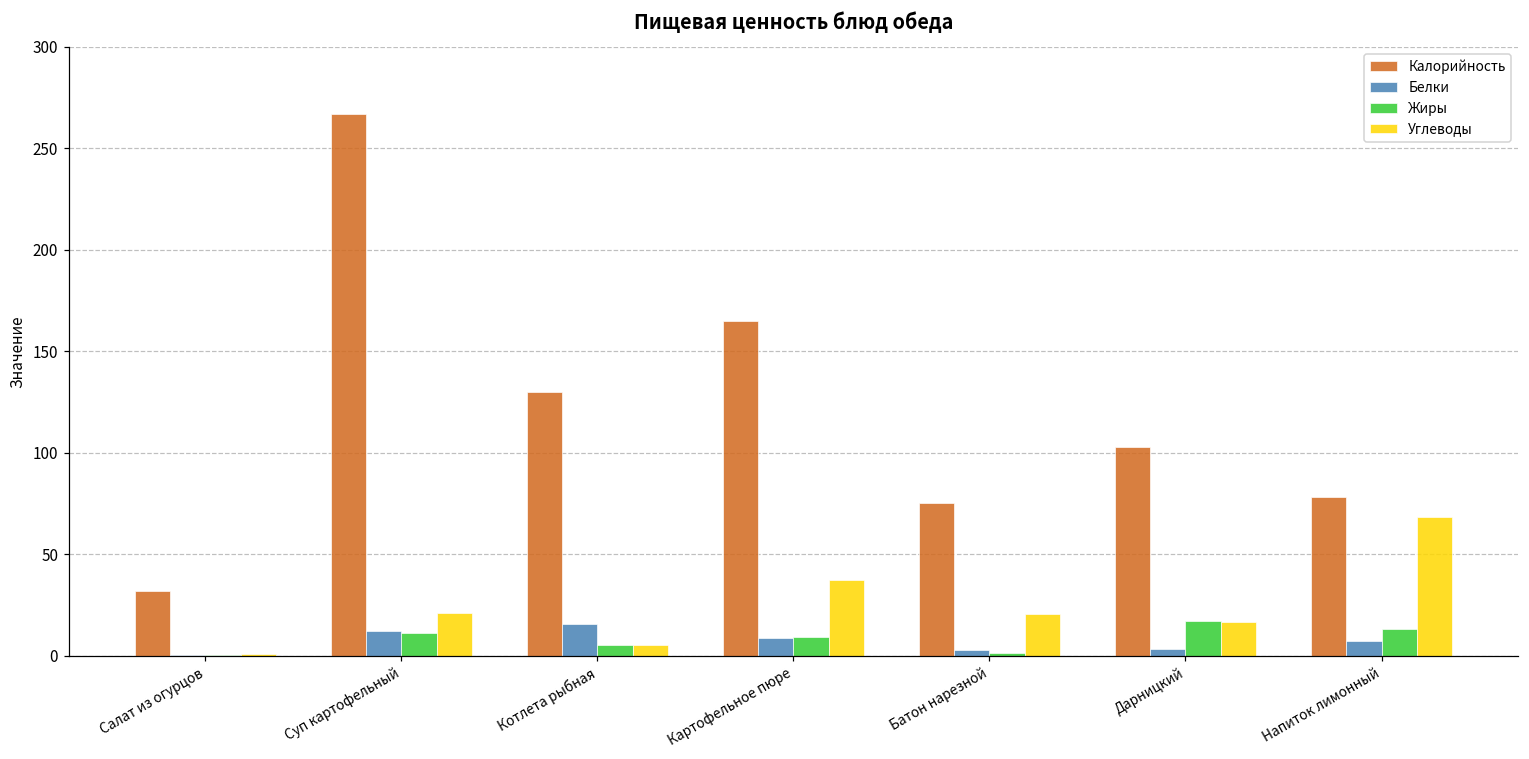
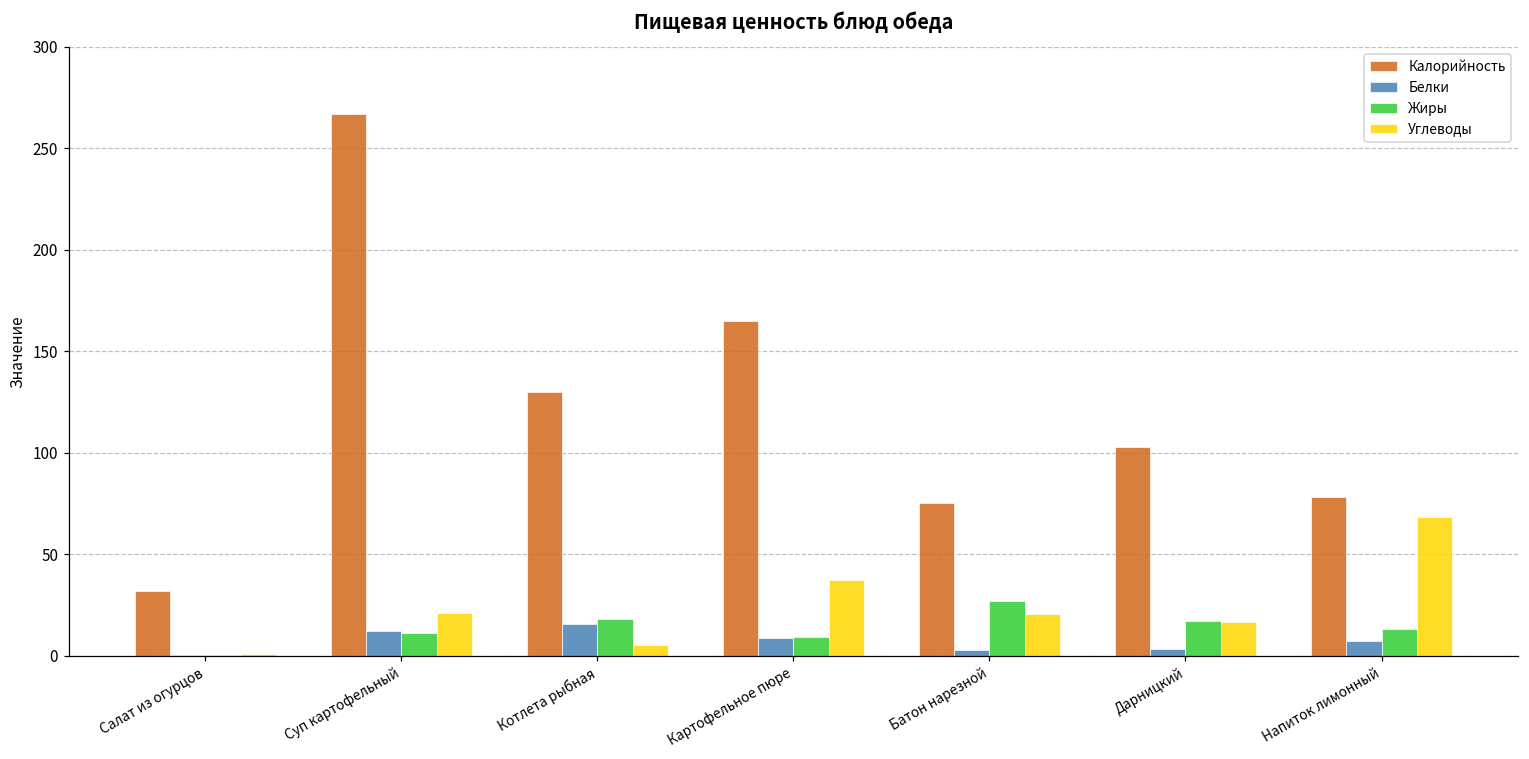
  {
    "Калорийность": {
      "Салат из огурцов": 32,
      "Суп картофельный": 267,
      "Котлета рыбная": 130,
      "Картофельное пюре": 165,
      "Батон нарезной": 75,
      "Дарницкий": 103,
      "Напиток лимонный": 78
    },
    "Белки": {
      "Суп картофельный": 12,
      "Котлета рыбная": 16,
      "Картофельное пюре": 9,
      "Батон нарезной": 3,
      "Дарницкий": 3,
      "Напиток лимонный": 7
    },
    "Жиры": {
      "Суп картофельный": 11,
-     "Котлета рыбная": 5,
+     "Котлета рыбная": 18,
      "Картофельное пюре": 9,
-     "Батон нарезной": 1,
+     "Батон нарезной": 27,
      "Дарницкий": 17,
      "Напиток лимонный": 13
    },
    "Углеводы": {
      "Суп картофельный": 21,
      "Котлета рыбная": 5,
      "Картофельное пюре": 37,
      "Батон нарезной": 21,
      "Дарницкий": 16,
      "Напиток лимонный": 69
    }
  }
